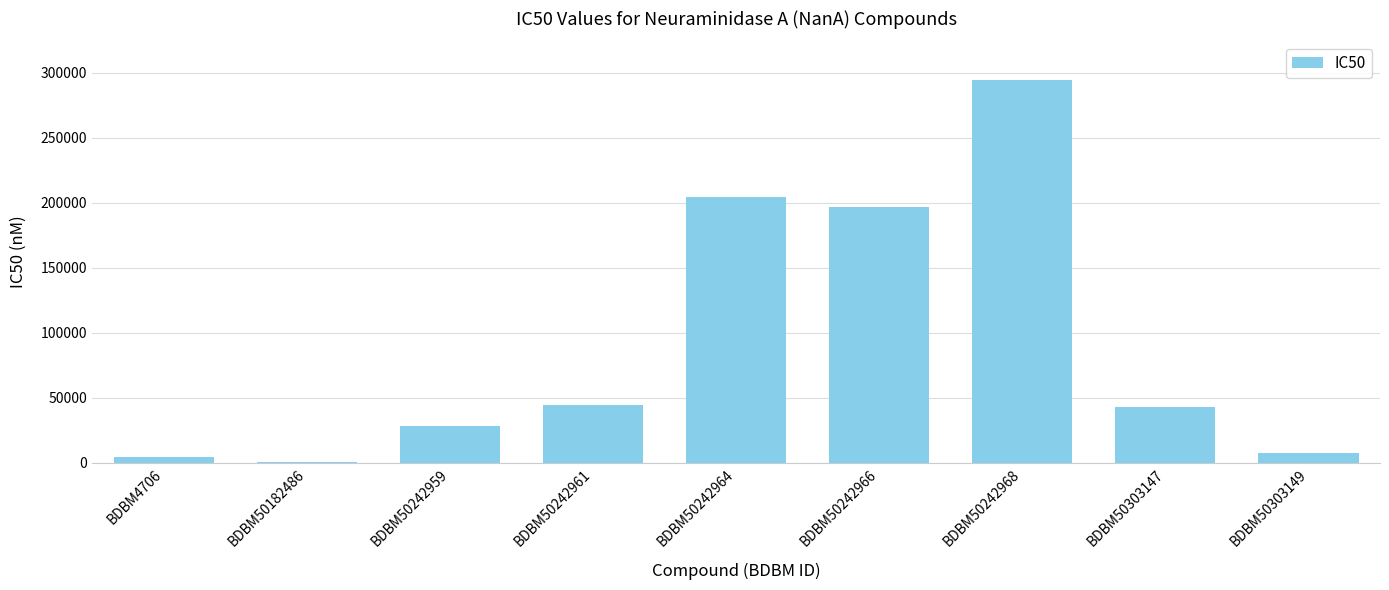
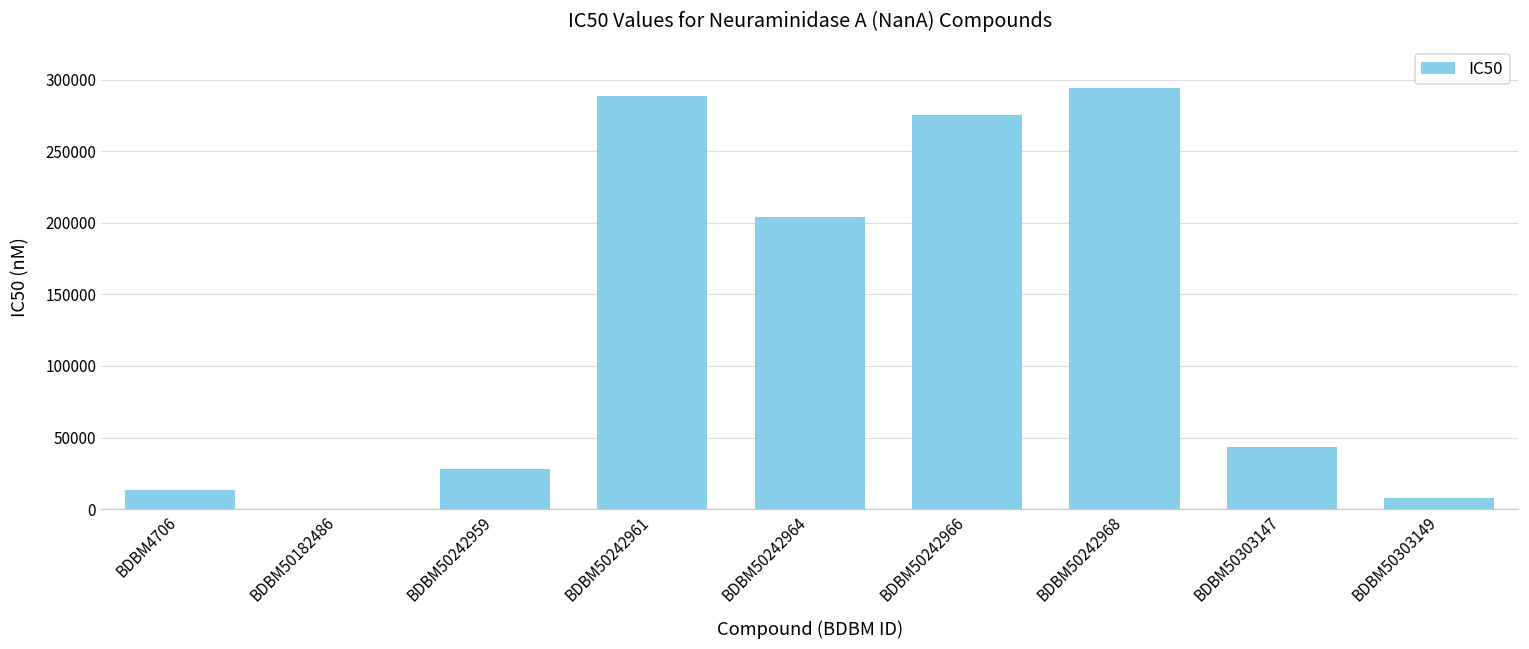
  {
-   "BDBM4706": 5000,
+   "BDBM4706": 13000,
    "BDBM50242959": 28000,
-   "BDBM50242961": 44000,
+   "BDBM50242961": 289000,
    "BDBM50242964": 204000,
-   "BDBM50242966": 197000,
+   "BDBM50242966": 275000,
    "BDBM50242968": 295000,
    "BDBM50303147": 43000,
    "BDBM50303149": 8000
  }
